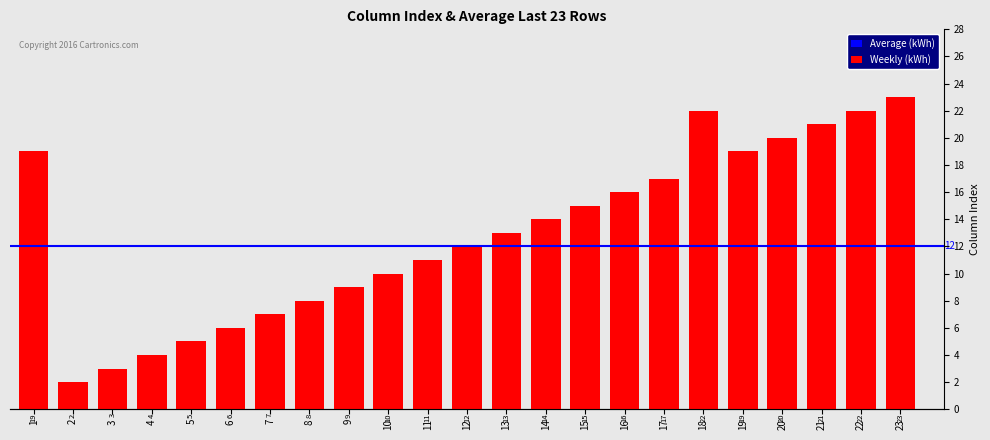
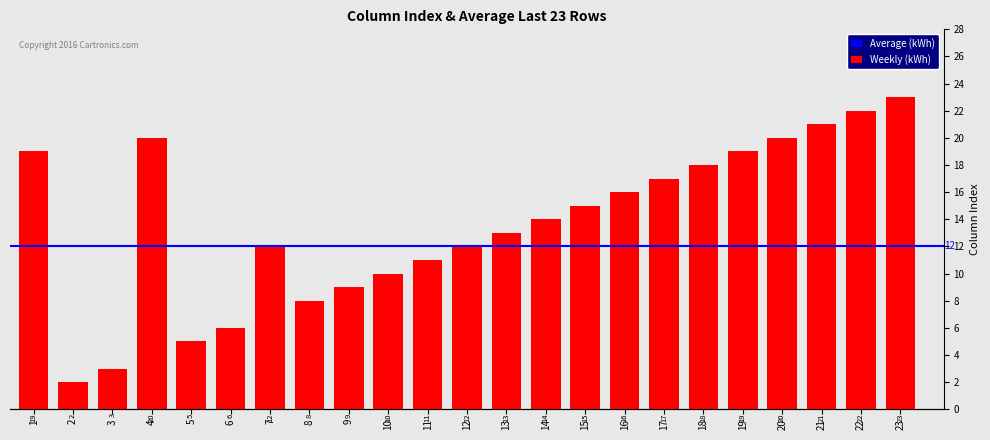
  {
-   "4": 4,
-   "7": 7,
-   "18": 22
+   "4": 20,
+   "7": 12,
+   "18": 18
  }
